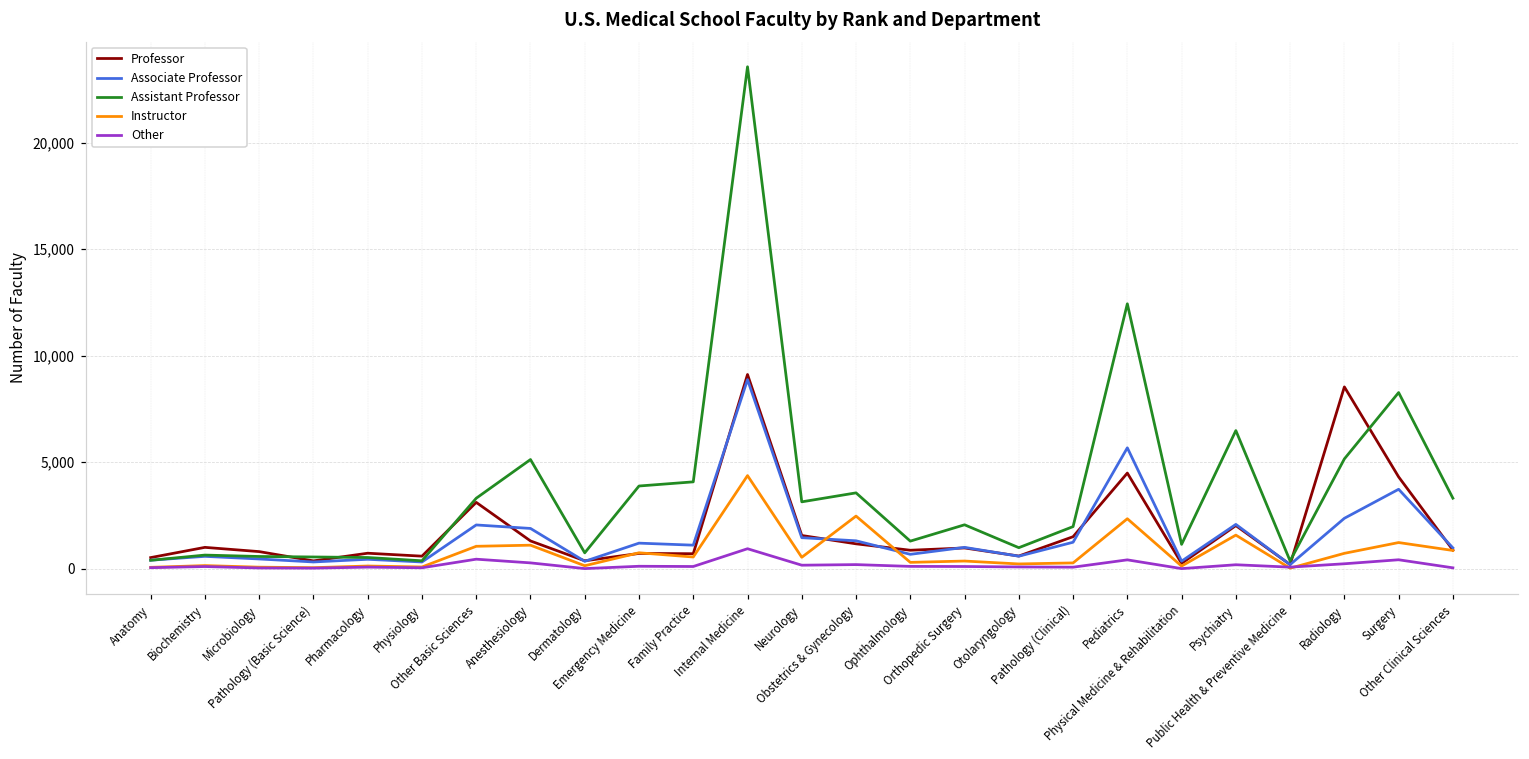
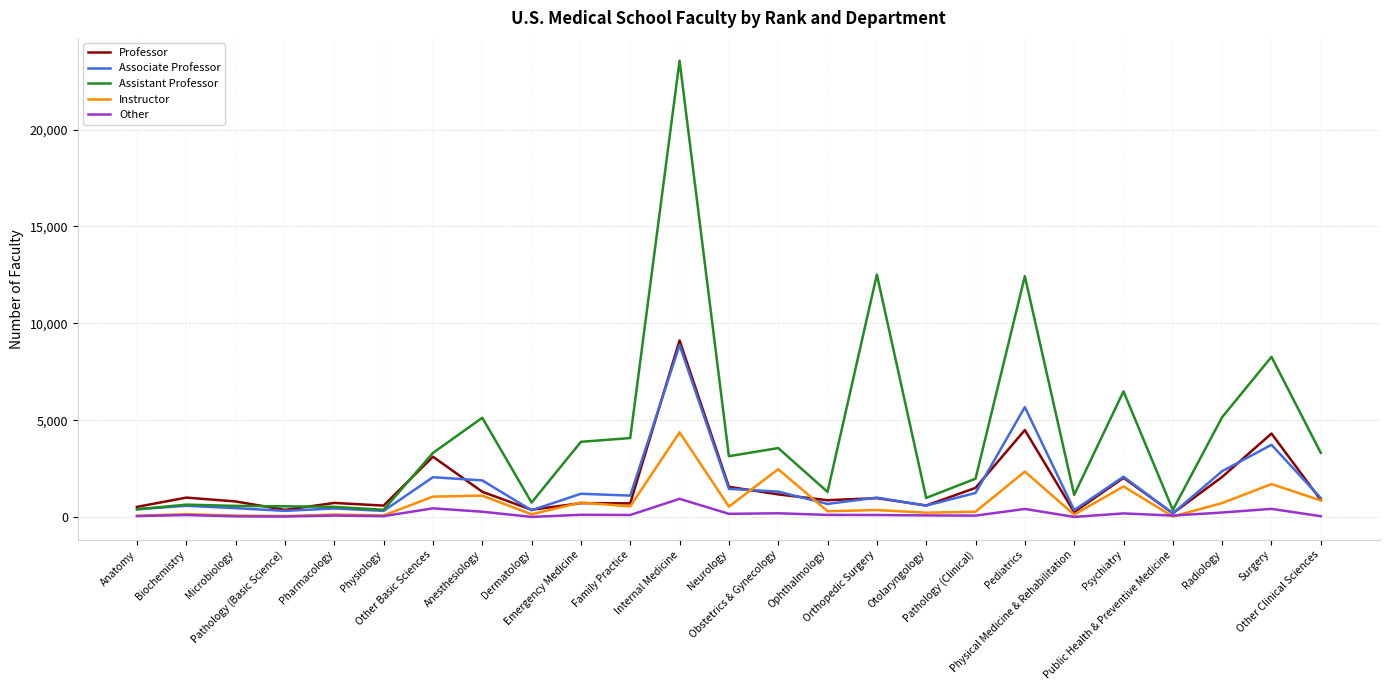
  {
    "Professor": {
      "Biochemistry": "1,000",
      "Microbiology": "800",
      "Pharmacology": "700",
      "Physiology": "600",
      "Other Basic Sciences": "3,100",
      "Anesthesiology": "1,300",
      "Family Practice": "700",
      "Internal Medicine": "9,100",
      "Obstetrics & Gynecology": "1,200",
      "Ophthalmology": "900",
      "Pathology (Clinical)": "1,500",
      "Pediatrics": "4,500",
-     "Radiology": "8,500",
+     "Radiology": "2,100",
      "Surgery": "4,300"
    },
    "Associate Professor": {
      "Other Basic Sciences": "2,100",
      "Anesthesiology": "1,900",
      "Emergency Medicine": "1,200",
      "Family Practice": "1,100",
      "Internal Medicine": "8,900",
      "Obstetrics & Gynecology": "1,300",
      "Ophthalmology": "700",
      "Pathology (Clinical)": "1,200",
      "Pediatrics": "5,700",
      "Radiology": "2,400",
      "Surgery": "3,700"
    },
    "Assistant Professor": {
      "Pathology (Basic Science)": "600",
      "Other Basic Sciences": "3,300",
      "Anesthesiology": "5,100",
      "Dermatology": "700",
      "Emergency Medicine": "3,900",
      "Family Practice": "4,100",
      "Internal Medicine": "23,600",
      "Neurology": "3,100",
      "Obstetrics & Gynecology": "3,600",
      "Ophthalmology": "1,300",
-     "Orthopedic Surgery": "2,100",
+     "Orthopedic Surgery": "12,500",
      "Otolaryngology": "1,000",
      "Pathology (Clinical)": "2,000",
      "Pediatrics": "12,400",
      "Physical Medicine & Rehabilitation": "1,100",
      "Psychiatry": "6,500",
      "Public Health & Preventive Medicine": "400",
      "Radiology": "5,200",
      "Surgery": "8,300",
      "Other Clinical Sciences": "3,300"
    },
    "Instructor": {
      "Other Basic Sciences": "1,100",
      "Anesthesiology": "1,100",
      "Dermatology": "100",
      "Family Practice": "600",
      "Internal Medicine": "4,400",
      "Neurology": "500",
      "Obstetrics & Gynecology": "2,500",
      "Ophthalmology": "300",
      "Orthopedic Surgery": "400",
      "Otolaryngology": "200",
      "Pathology (Clinical)": "300",
      "Pediatrics": "2,300",
      "Psychiatry": "1,600",
      "Radiology": "700",
-     "Surgery": "1,200"
+     "Surgery": "1,700"
    },
    "Other": {
      "Other Basic Sciences": "500",
      "Anesthesiology": "300",
      "Dermatology": "0",
      "Emergency Medicine": "100",
      "Family Practice": "100",
      "Internal Medicine": "900",
      "Neurology": "200",
      "Obstetrics & Gynecology": "200",
      "Ophthalmology": "100",
      "Orthopedic Surgery": "100",
      "Otolaryngology": "100",
      "Pathology (Clinical)": "100",
      "Pediatrics": "400",
      "Psychiatry": "200",
      "Radiology": "200",
      "Surgery": "400",
      "Other Clinical Sciences": "0"
    }
  }
